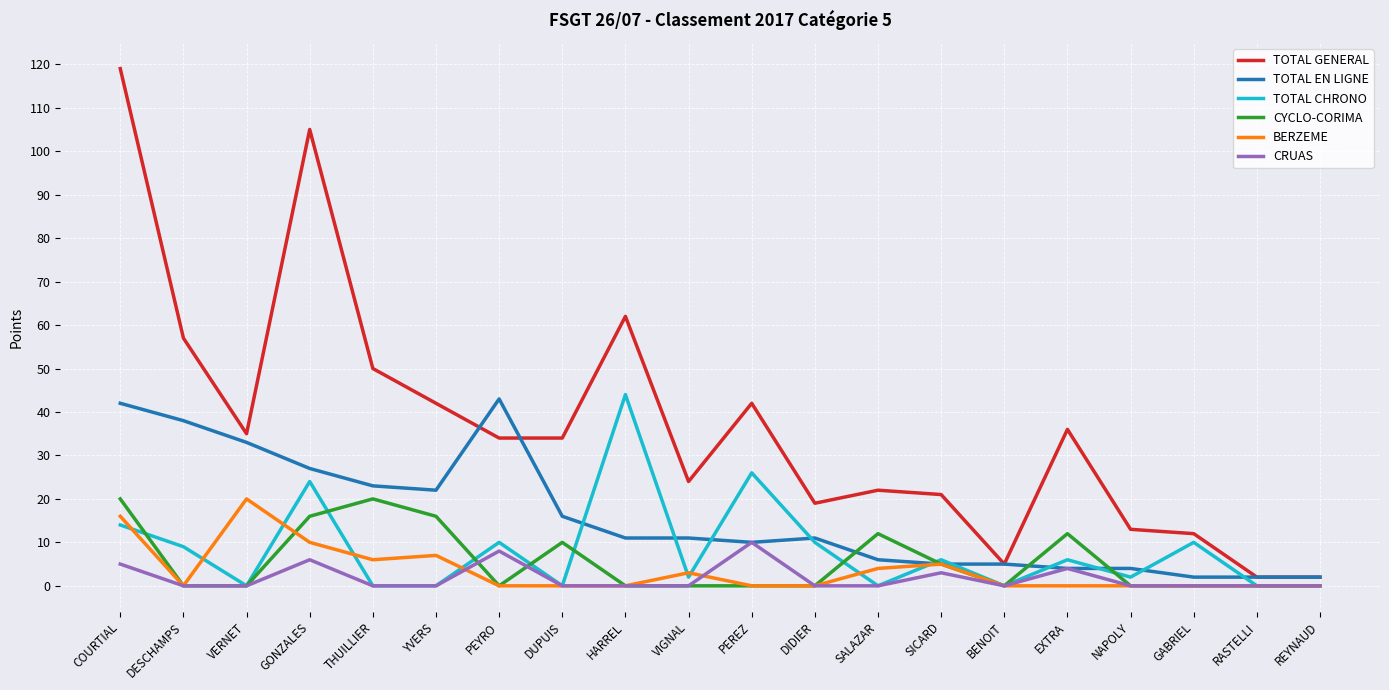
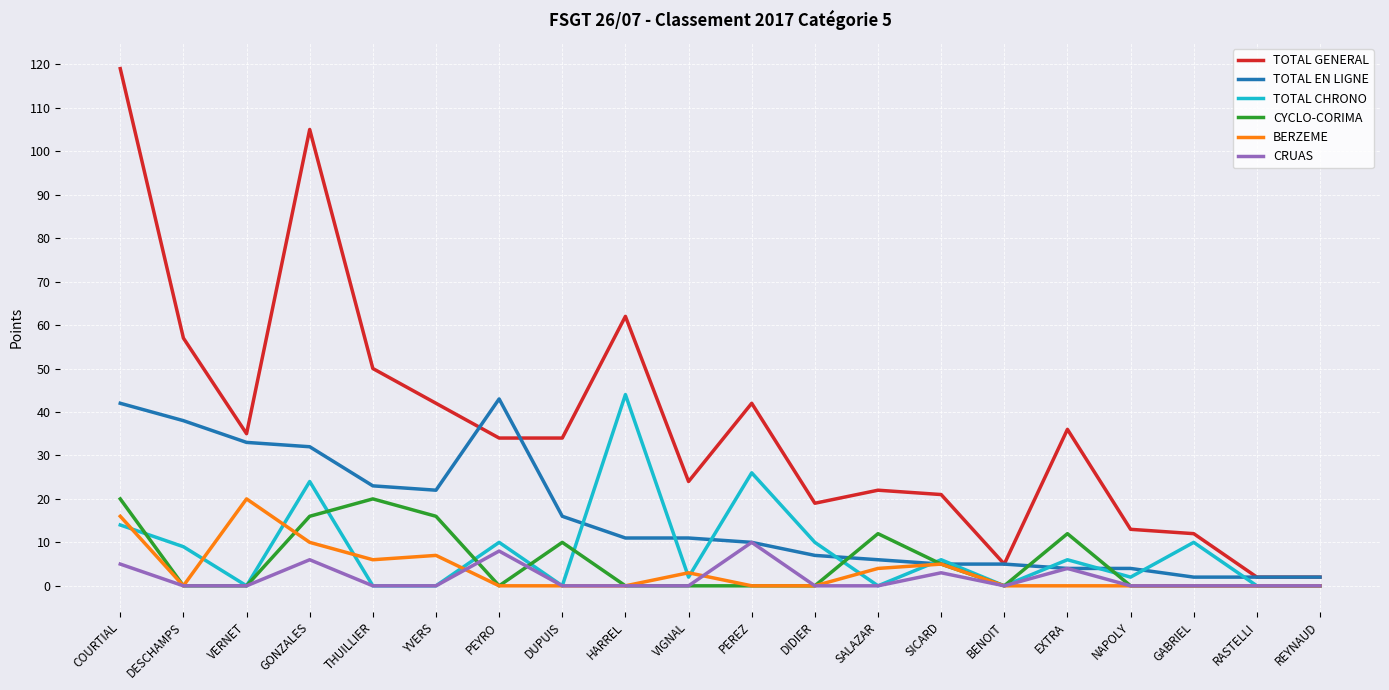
  {
    "TOTAL GENERAL": {
      "COURTIAL": 119,
      "DESCHAMPS": 57,
      "VERNET": 35,
      "GONZALES": 105,
      "THUILLIER": 50,
      "YVERS": 42,
      "PEYRO": 34,
      "DUPUIS": 34,
      "HARREL": 62,
      "VIGNAL": 24,
      "PEREZ": 42,
      "DIDIER": 19,
      "SALAZAR": 22,
      "SICARD": 21,
      "EXTRA": 36,
      "NAPOLY": 13,
      "GABRIEL": 12
    },
    "TOTAL EN LIGNE": {
      "COURTIAL": 42,
      "DESCHAMPS": 38,
      "VERNET": 33,
-     "GONZALES": 27,
+     "GONZALES": 32,
      "THUILLIER": 23,
      "YVERS": 22,
      "PEYRO": 43,
      "DUPUIS": 16,
      "HARREL": 11,
      "VIGNAL": 11,
-     "DIDIER": 11,
+     "DIDIER": 7,
      "SALAZAR": 6,
      "NAPOLY": 4,
      "GABRIEL": 2
    },
    "TOTAL CHRONO": {
      "COURTIAL": 14,
      "DESCHAMPS": 9,
      "GONZALES": 24,
      "PEYRO": 10,
      "HARREL": 44,
      "VIGNAL": 2,
      "PEREZ": 26,
      "DIDIER": 10,
      "SICARD": 6,
      "EXTRA": 6,
      "NAPOLY": 2,
      "GABRIEL": 10
    },
    "CYCLO-CORIMA": {
      "COURTIAL": 20,
      "GONZALES": 16,
      "THUILLIER": 20,
      "YVERS": 16,
      "DUPUIS": 10,
      "SALAZAR": 12,
      "EXTRA": 12
    },
    "BERZEME": {
      "COURTIAL": 16,
      "VERNET": 20,
      "GONZALES": 10,
      "THUILLIER": 6,
      "YVERS": 7,
      "VIGNAL": 3,
      "SALAZAR": 4,
      "EXTRA": 0
    },
    "CRUAS": {
      "COURTIAL": 5,
      "GONZALES": 6,
      "PEYRO": 8,
      "SICARD": 3
    }
  }
